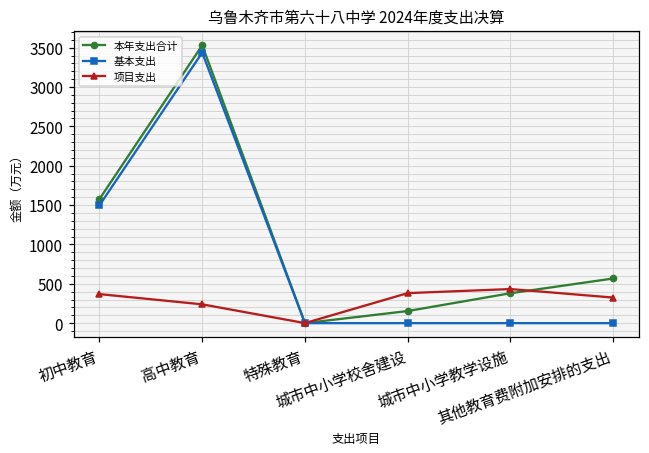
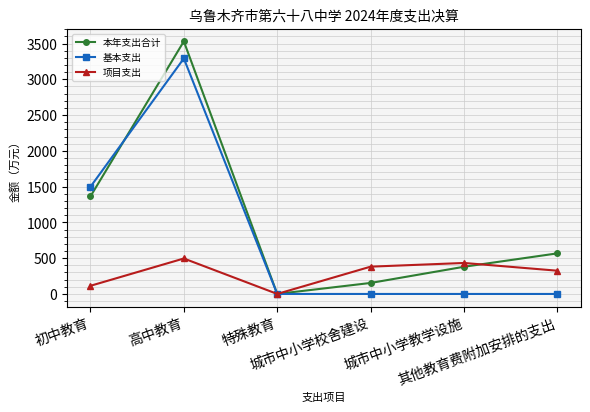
  {
    "本年支出合计": {
-     "初中教育": 1600,
+     "初中教育": 1400,
      "高中教育": 3500,
      "城市中小学校舍建设": 200,
      "城市中小学教学设施": 400,
      "其他教育费附加安排的支出": 600
    },
    "基本支出": {
      "初中教育": 1500,
-     "高中教育": 3400,
+     "高中教育": 3300,
      "城市中小学校舍建设": 0,
      "城市中小学教学设施": 0,
      "其他教育费附加安排的支出": 0
    },
    "项目支出": {
-     "初中教育": 400,
-     "高中教育": 200,
+     "初中教育": 100,
+     "高中教育": 500,
      "城市中小学校舍建设": 400,
      "城市中小学教学设施": 400,
      "其他教育费附加安排的支出": 300
    }
  }
